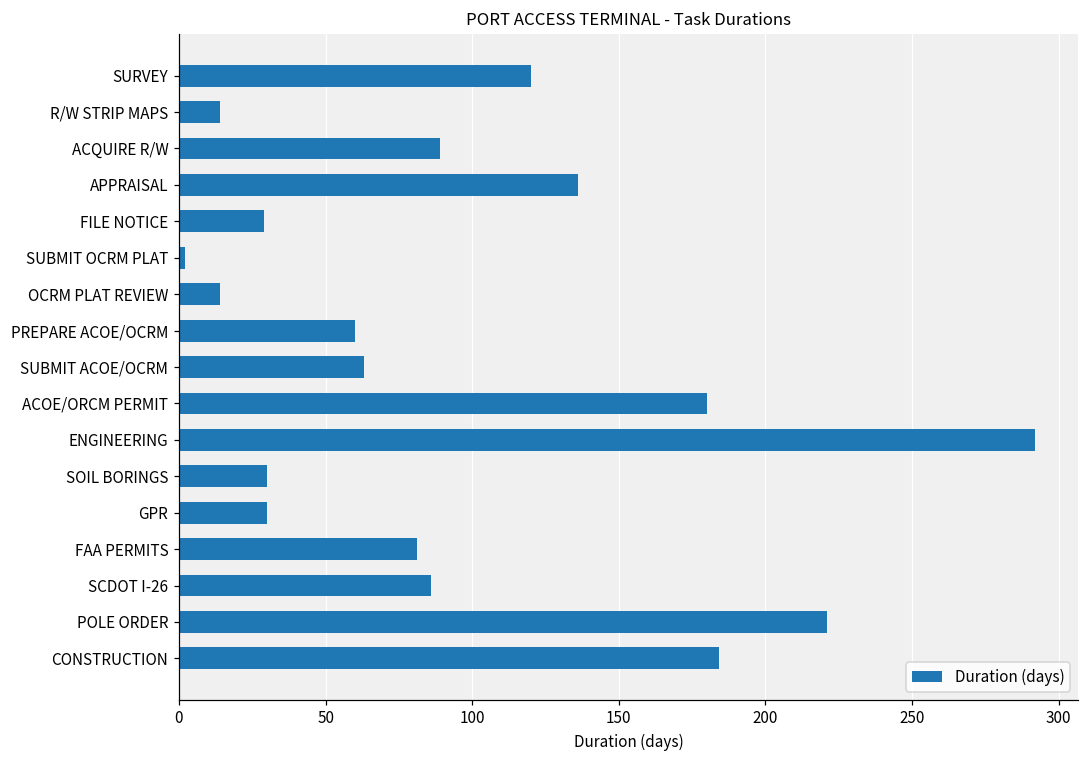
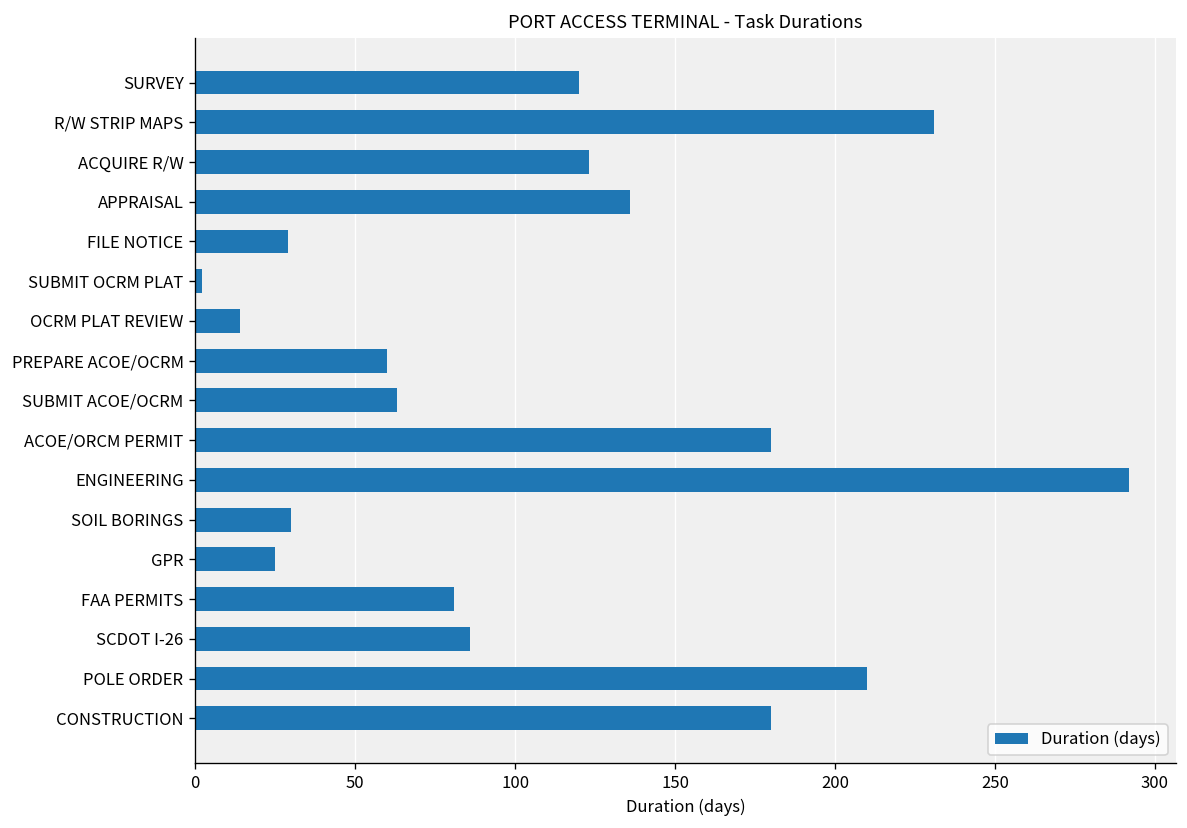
  {
    "SURVEY": 120,
-   "R/W STRIP MAPS": 14,
-   "ACQUIRE R/W": 89,
+   "R/W STRIP MAPS": 231,
+   "ACQUIRE R/W": 123,
    "APPRAISAL": 136,
    "FILE NOTICE": 29,
    "SUBMIT OCRM PLAT": 2,
    "OCRM PLAT REVIEW": 14,
    "PREPARE ACOE/OCRM": 60,
    "SUBMIT ACOE/OCRM": 63,
    "ACOE/ORCM PERMIT": 180,
    "ENGINEERING": 292,
    "SOIL BORINGS": 30,
-   "GPR": 30,
+   "GPR": 25,
    "FAA PERMITS": 81,
    "SCDOT I-26": 86,
-   "POLE ORDER": 221,
-   "CONSTRUCTION": 184
+   "POLE ORDER": 210,
+   "CONSTRUCTION": 180
  }
